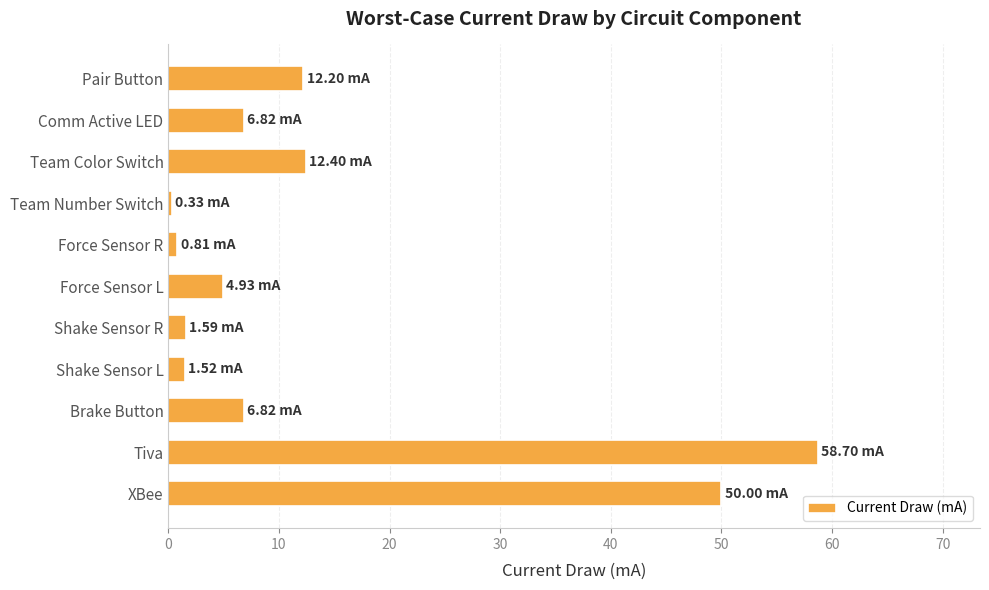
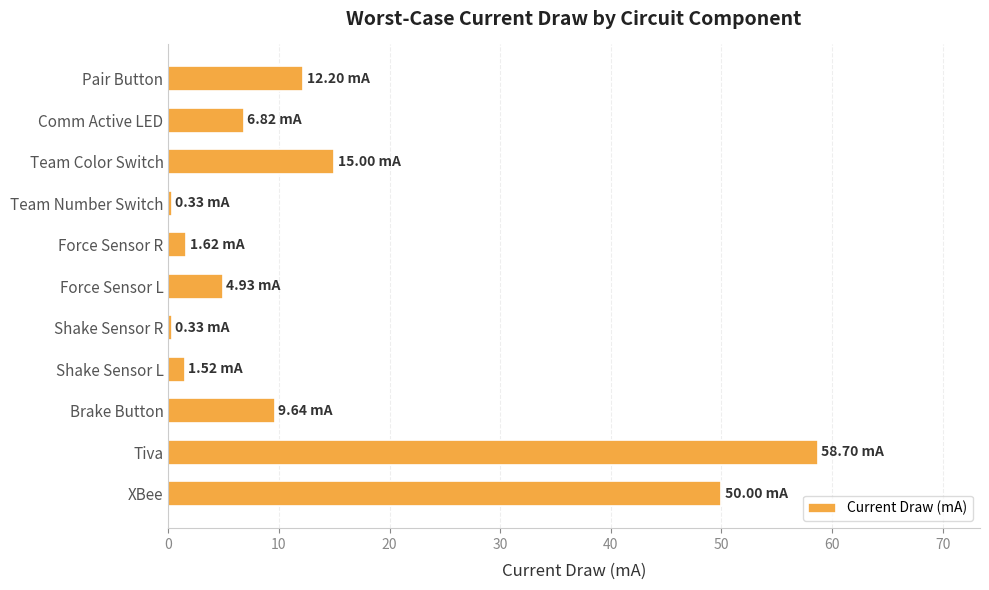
  {
    "Pair Button": 12.20,
    "Comm Active LED": 6.82,
-   "Team Color Switch": 12.40,
+   "Team Color Switch": 15.00,
    "Team Number Switch": 0.33,
-   "Force Sensor R": 0.81,
+   "Force Sensor R": 1.62,
    "Force Sensor L": 4.93,
-   "Shake Sensor R": 1.59,
+   "Shake Sensor R": 0.33,
    "Shake Sensor L": 1.52,
-   "Brake Button": 6.82,
+   "Brake Button": 9.64,
    "Tiva": 58.70,
    "XBee": 50.00
  }
